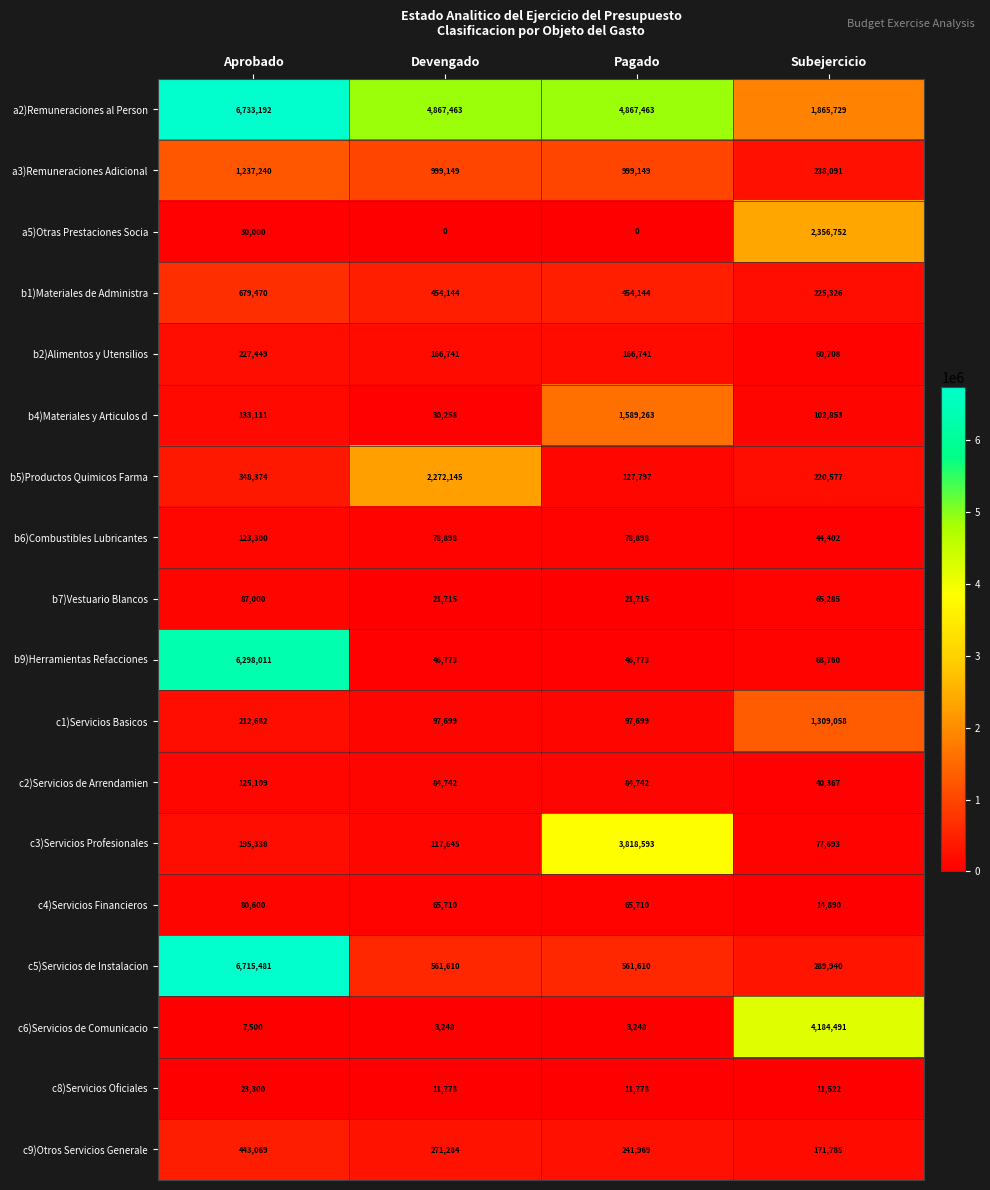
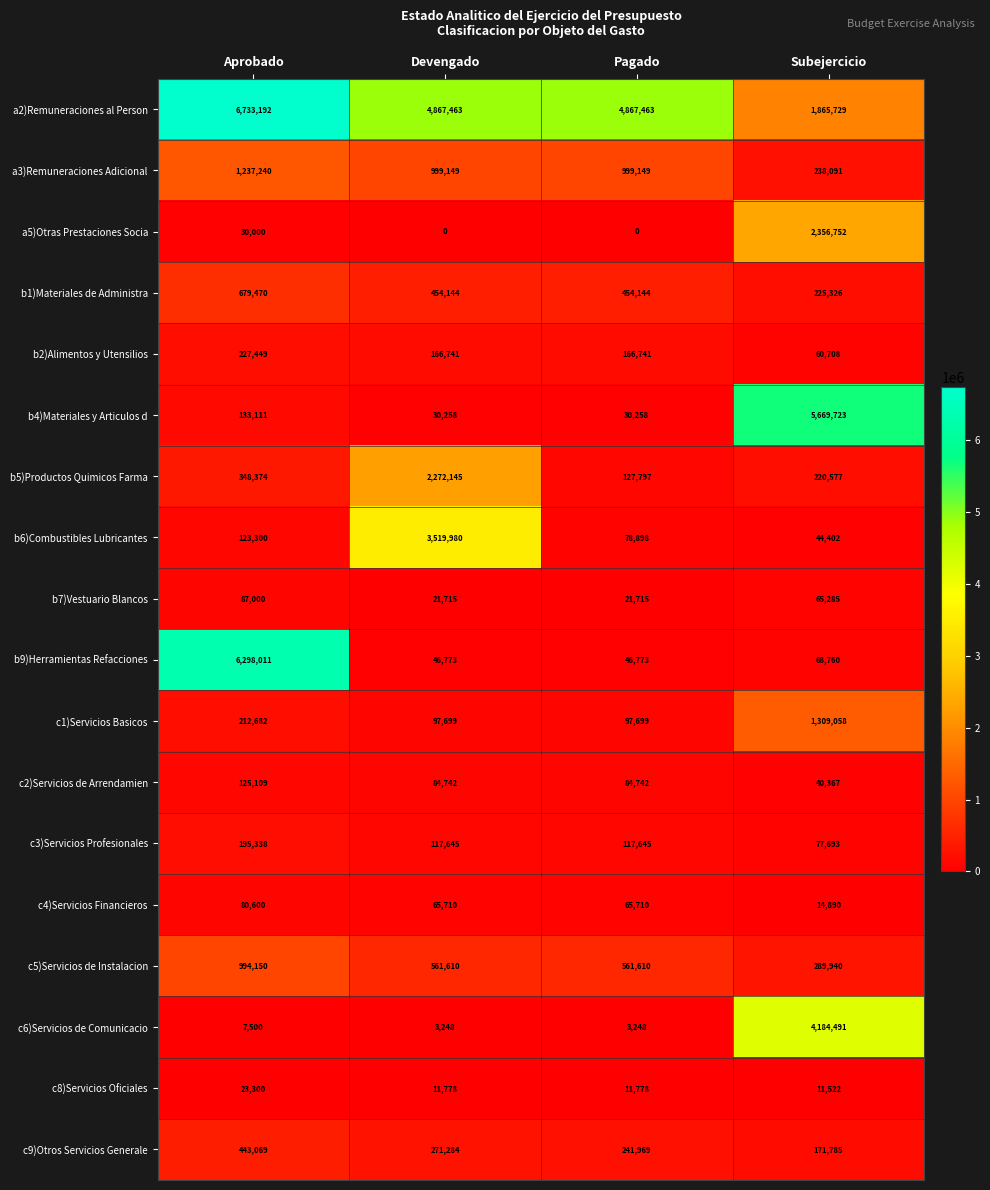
  {
    "a2)Remuneraciones al Person": {
      "Aprobado": "6,733,192",
      "Devengado": "4,867,463",
      "Pagado": "4,867,463",
      "Subejercicio": "1,865,729"
    },
    "a3)Remuneraciones Adicional": {
      "Aprobado": "1,237,240",
      "Devengado": "999,149",
      "Pagado": "999,149",
      "Subejercicio": "238,091"
    },
    "a5)Otras Prestaciones Socia": {
      "Aprobado": "30,000",
      "Devengado": "0",
      "Pagado": "0",
      "Subejercicio": "2,356,752"
    },
    "b1)Materiales de Administra": {
      "Aprobado": "679,470",
      "Devengado": "454,144",
      "Pagado": "454,144",
      "Subejercicio": "225,326"
    },
    "b2)Alimentos y Utensilios": {
      "Aprobado": "227,449",
      "Devengado": "166,741",
      "Pagado": "166,741",
      "Subejercicio": "60,708"
    },
    "b4)Materiales y Articulos d": {
      "Aprobado": "133,111",
      "Devengado": "30,258",
-     "Pagado": "1,589,263",
-     "Subejercicio": "102,853"
+     "Pagado": "30,258",
+     "Subejercicio": "5,669,723"
    },
    "b5)Productos Quimicos Farma": {
      "Aprobado": "348,374",
      "Devengado": "2,272,145",
      "Pagado": "127,797",
      "Subejercicio": "220,577"
    },
    "b6)Combustibles Lubricantes": {
      "Aprobado": "123,300",
-     "Devengado": "78,898",
+     "Devengado": "3,519,980",
      "Pagado": "78,898",
      "Subejercicio": "44,402"
    },
    "b7)Vestuario Blancos": {
      "Aprobado": "87,000",
      "Devengado": "21,715",
      "Pagado": "21,715",
      "Subejercicio": "65,285"
    },
    "b9)Herramientas Refacciones": {
      "Aprobado": "6,298,011",
      "Devengado": "46,773",
      "Pagado": "46,773",
      "Subejercicio": "68,760"
    },
    "c1)Servicios Basicos": {
      "Aprobado": "212,682",
      "Devengado": "97,699",
      "Pagado": "97,699",
      "Subejercicio": "1,309,058"
    },
    "c2)Servicios de Arrendamien": {
      "Aprobado": "125,109",
      "Devengado": "84,742",
      "Pagado": "84,742",
      "Subejercicio": "40,367"
    },
    "c3)Servicios Profesionales": {
      "Aprobado": "195,338",
      "Devengado": "117,645",
-     "Pagado": "3,818,593",
+     "Pagado": "117,645",
      "Subejercicio": "77,693"
    },
    "c4)Servicios Financieros": {
      "Aprobado": "80,600",
      "Devengado": "65,710",
      "Pagado": "65,710",
      "Subejercicio": "14,890"
    },
    "c5)Servicios de Instalacion": {
-     "Aprobado": "6,715,481",
+     "Aprobado": "994,150",
      "Devengado": "561,610",
      "Pagado": "561,610",
      "Subejercicio": "289,940"
    },
    "c6)Servicios de Comunicacio": {
      "Aprobado": "7,500",
      "Devengado": "3,248",
      "Pagado": "3,248",
      "Subejercicio": "4,184,491"
    },
    "c8)Servicios Oficiales": {
      "Aprobado": "23,300",
      "Devengado": "11,778",
      "Pagado": "11,778",
      "Subejercicio": "11,522"
    },
    "c9)Otros Servicios Generale": {
      "Aprobado": "443,069",
      "Devengado": "271,284",
      "Pagado": "241,969",
      "Subejercicio": "171,785"
    }
  }
